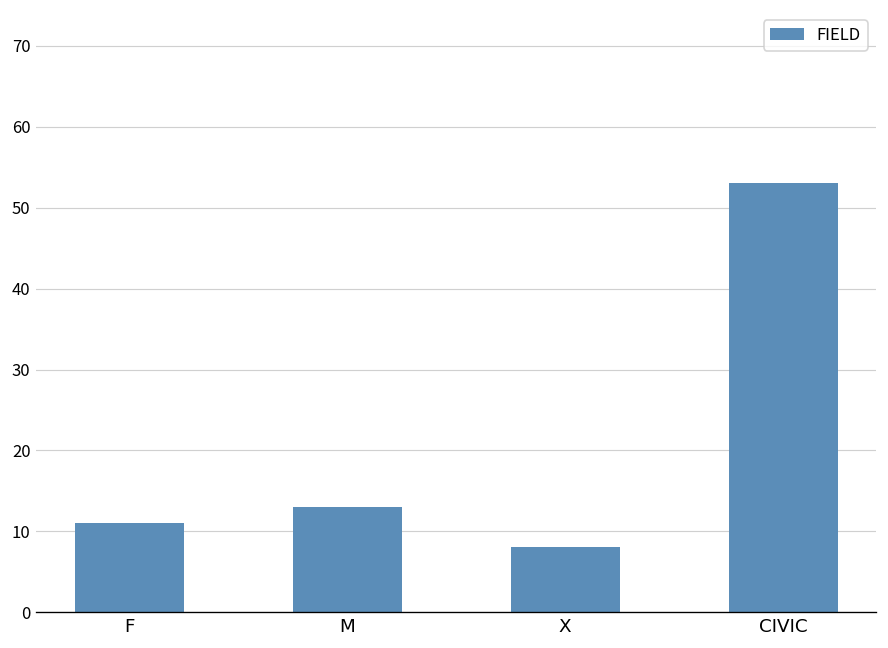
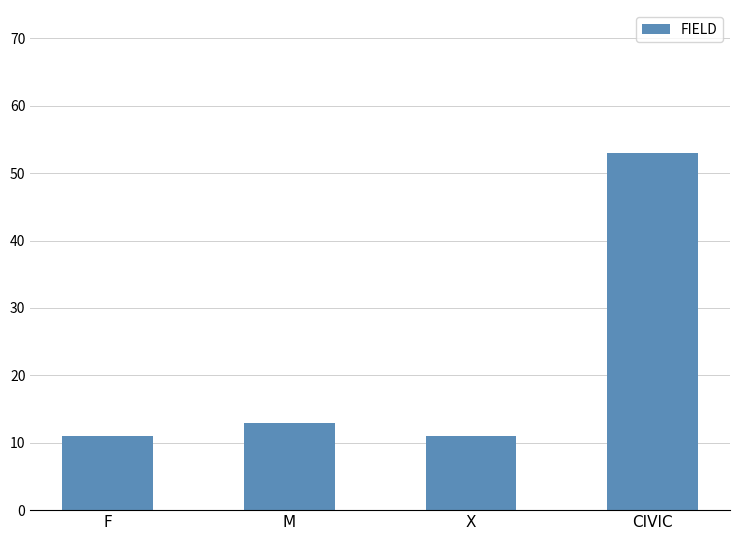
  {
    "F": 11,
    "M": 13,
-   "X": 8,
+   "X": 11,
    "CIVIC": 53
  }
